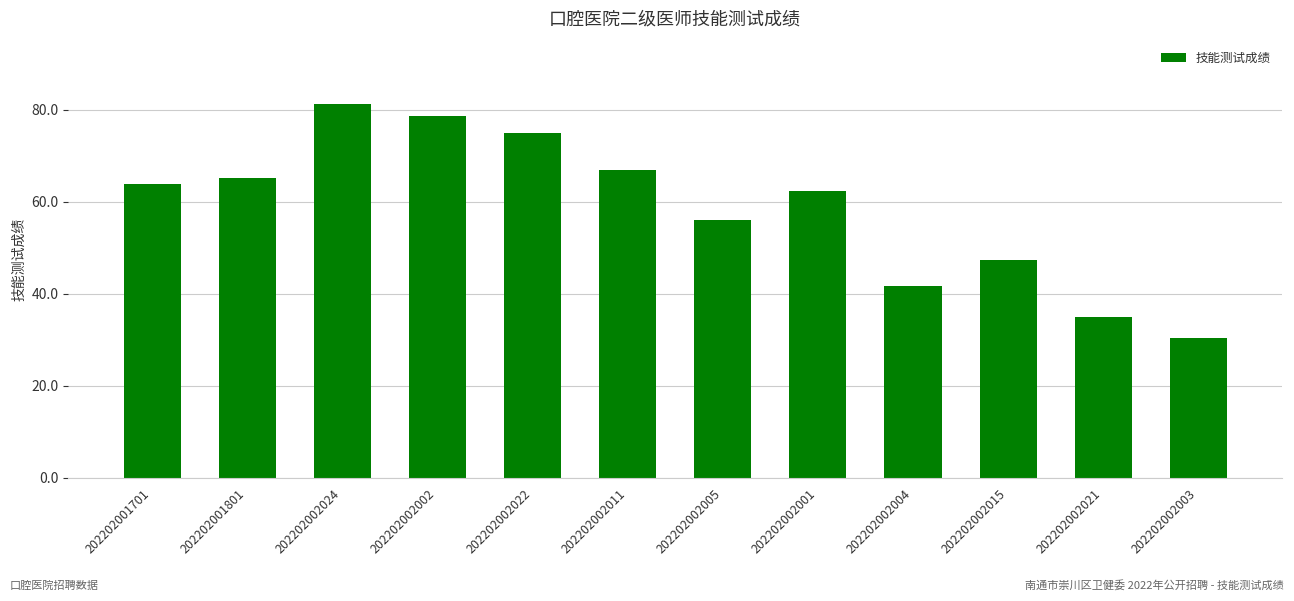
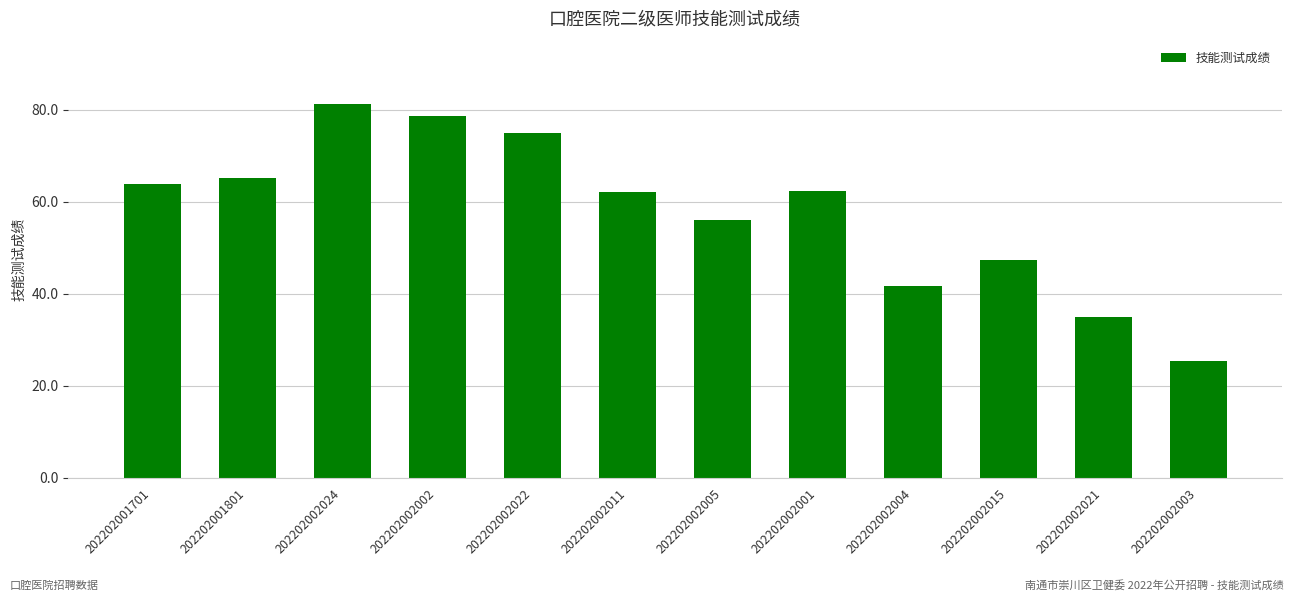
  {
    "202202001701": 64,
    "202202001801": 65,
    "202202002024": 81,
    "202202002002": 79,
    "202202002022": 75,
-   "202202002011": 67,
+   "202202002011": 62,
    "202202002005": 56,
    "202202002001": 62,
    "202202002004": 42,
    "202202002015": 47,
    "202202002021": 35,
-   "202202002003": 30
+   "202202002003": 25
  }
